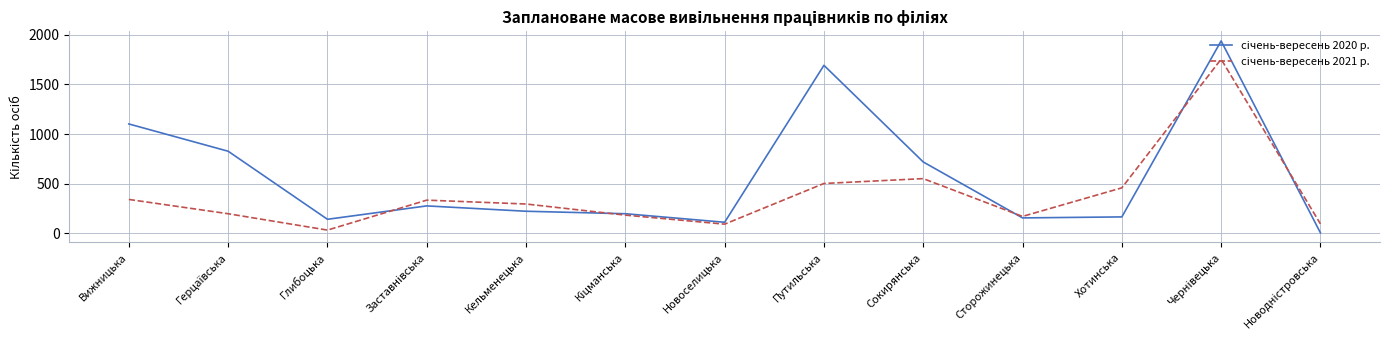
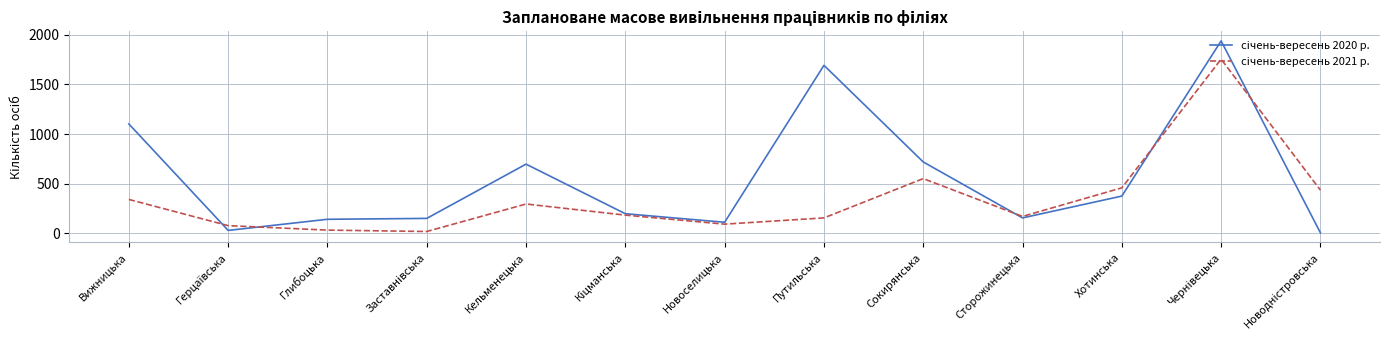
  {
    "січень-вересень 2020 р.": {
      "Вижницька": 1100,
-     "Герцаївська": 800,
+     "Герцаївська": 0,
      "Глибоцька": 100,
-     "Заставнівська": 300,
-     "Кельменецька": 200,
+     "Заставнівська": 200,
+     "Кельменецька": 700,
      "Путильська": 1700,
      "Сокирянська": 700,
-     "Хотинська": 200,
+     "Хотинська": 400,
      "Чернівецька": 1900,
      "Новодністровська": 0
    },
    "січень-вересень 2021 р.": {
      "Вижницька": 300,
-     "Герцаївська": 200,
+     "Герцаївська": 100,
      "Глибоцька": 0,
-     "Заставнівська": 300,
+     "Заставнівська": 0,
      "Кельменецька": 300,
-     "Путильська": 500,
+     "Путильська": 200,
      "Сокирянська": 600,
      "Хотинська": 500,
      "Чернівецька": 1800,
-     "Новодністровська": 100
+     "Новодністровська": 400
    }
  }
